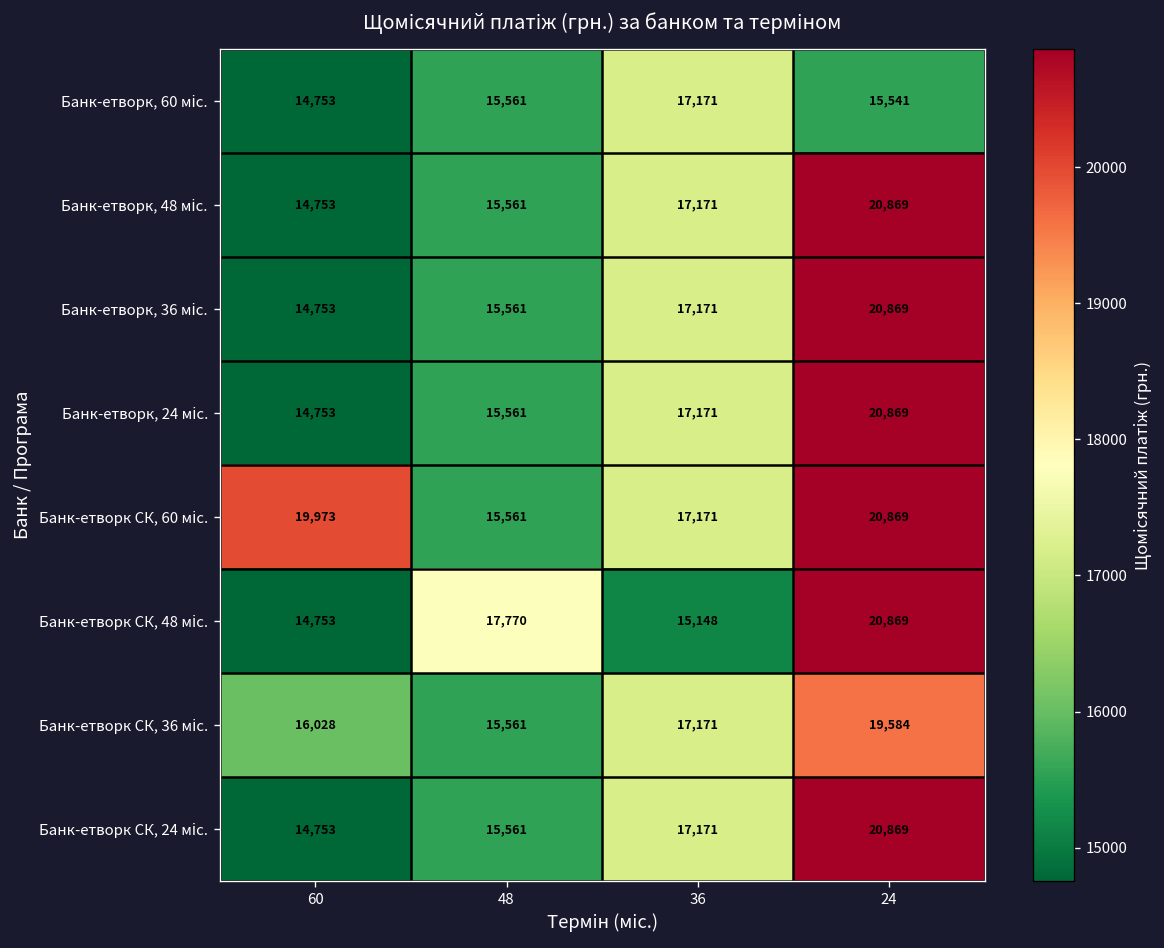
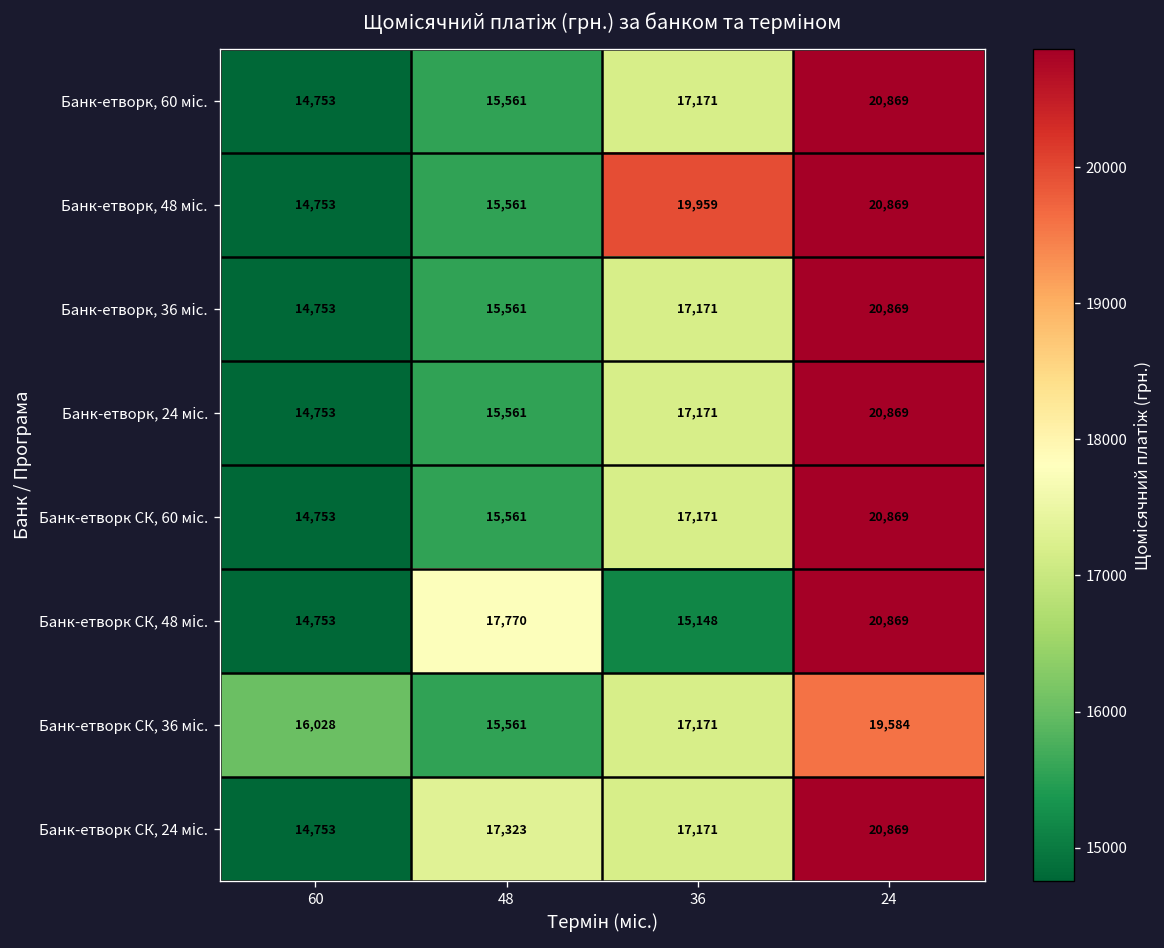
  {
    "Банк-етворк, 60 міс.": {
      "60": "14,753",
      "48": "15,561",
      "36": "17,171",
-     "24": "15,541"
+     "24": "20,869"
    },
    "Банк-етворк, 48 міс.": {
      "60": "14,753",
      "48": "15,561",
-     "36": "17,171",
+     "36": "19,959",
      "24": "20,869"
    },
    "Банк-етворк, 36 міс.": {
      "60": "14,753",
      "48": "15,561",
      "36": "17,171",
      "24": "20,869"
    },
    "Банк-етворк, 24 міс.": {
      "60": "14,753",
      "48": "15,561",
      "36": "17,171",
      "24": "20,869"
    },
    "Банк-етворк СК, 60 міс.": {
-     "60": "19,973",
+     "60": "14,753",
      "48": "15,561",
      "36": "17,171",
      "24": "20,869"
    },
    "Банк-етворк СК, 48 міс.": {
      "60": "14,753",
      "48": "17,770",
      "36": "15,148",
      "24": "20,869"
    },
    "Банк-етворк СК, 36 міс.": {
      "60": "16,028",
      "48": "15,561",
      "36": "17,171",
      "24": "19,584"
    },
    "Банк-етворк СК, 24 міс.": {
      "60": "14,753",
-     "48": "15,561",
+     "48": "17,323",
      "36": "17,171",
      "24": "20,869"
    }
  }
